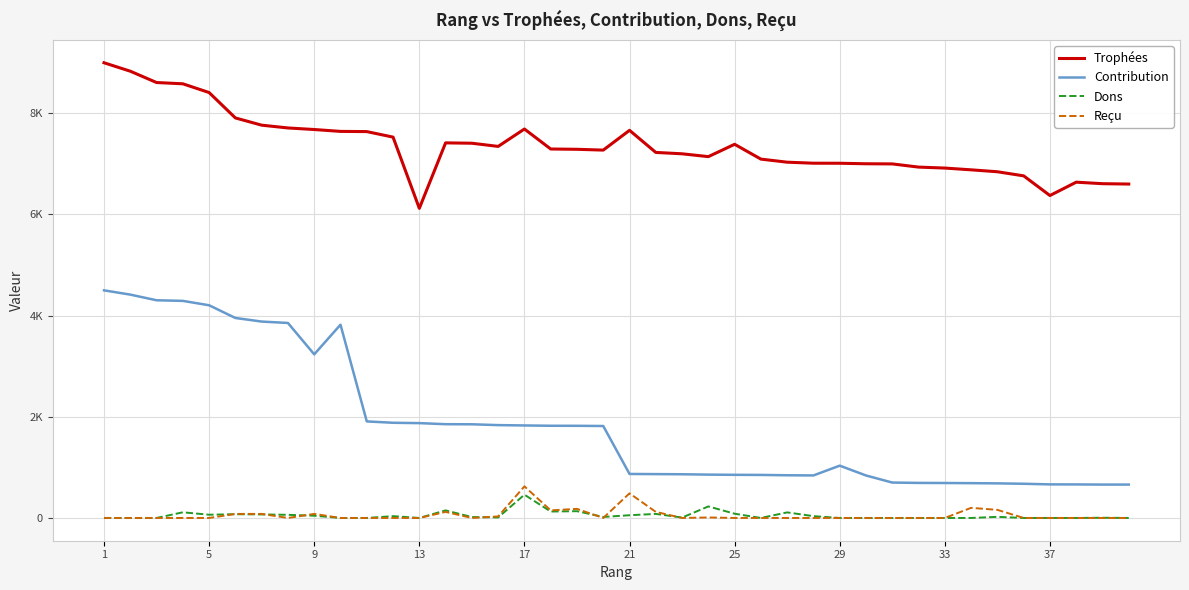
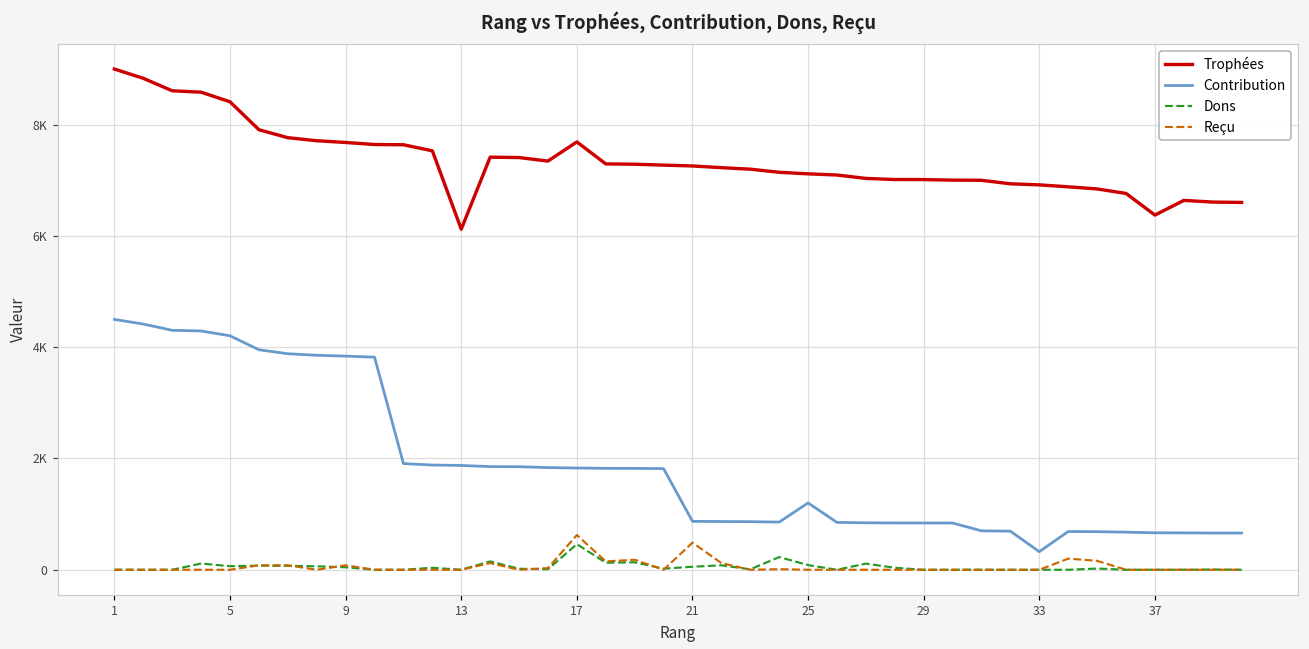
  {
    "Trophées": {
      "1": 9000,
      "5": 8400,
      "9": 7700,
      "13": 6100,
      "17": 7700,
-     "21": 7700,
-     "25": 7400,
+     "21": 7300,
+     "25": 7100,
      "29": 7000,
      "33": 6900,
      "37": 6400
    },
    "Contribution": {
      "1": 4500,
      "5": 4200,
-     "9": 3200,
+     "9": 3800,
      "13": 1900,
      "17": 1800,
      "21": 900,
-     "25": 900,
-     "29": 1000,
-     "33": 700,
+     "25": 1200,
+     "29": 800,
+     "33": 300,
      "37": 700
    },
    "Dons": {
      "5": 100,
      "17": 500,
      "21": 100,
      "25": 100
    },
    "Reçu": {
      "5": 0,
      "17": 600,
      "21": 500,
      "25": 0
    }
  }
